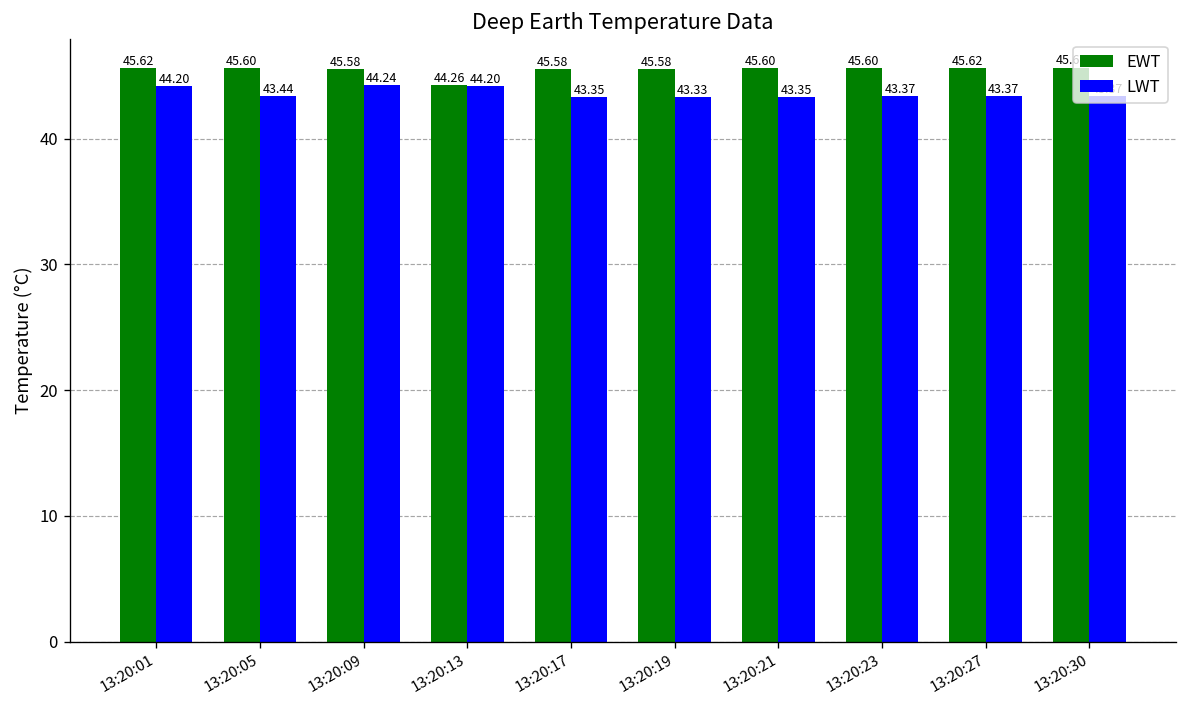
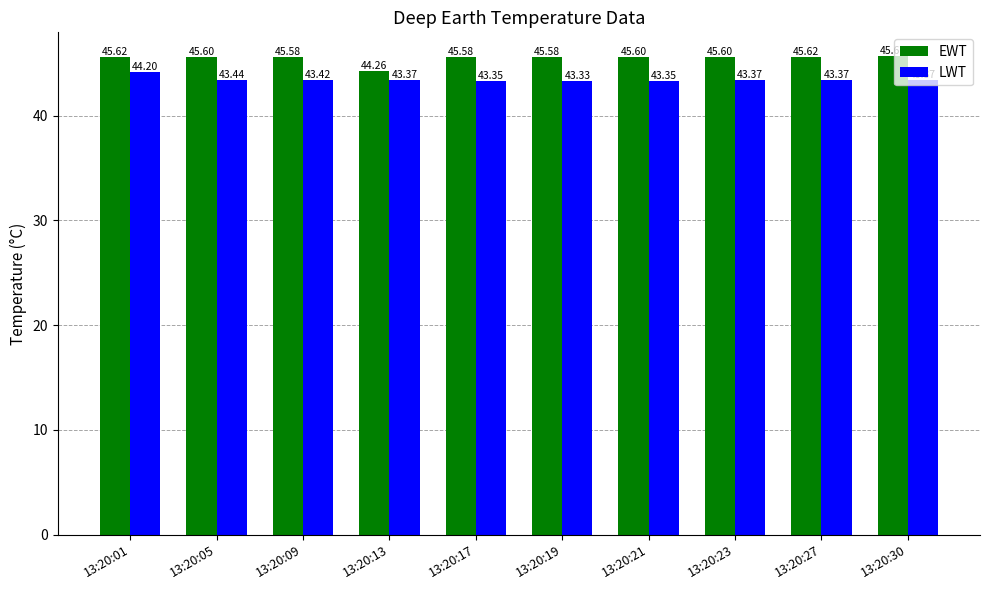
  {
    "EWT": {
      "13:20:01": 45.62,
      "13:20:05": 45.60,
      "13:20:09": 45.58,
      "13:20:13": 44.26,
      "13:20:17": 45.58,
      "13:20:19": 45.58,
      "13:20:21": 45.60,
      "13:20:23": 45.60,
      "13:20:27": 45.62
    },
    "LWT": {
      "13:20:01": 44.20,
      "13:20:05": 43.44,
-     "13:20:09": 44.24,
-     "13:20:13": 44.20,
+     "13:20:09": 43.42,
+     "13:20:13": 43.37,
      "13:20:17": 43.35,
      "13:20:19": 43.33,
      "13:20:21": 43.35,
      "13:20:23": 43.37,
      "13:20:27": 43.37
    }
  }
